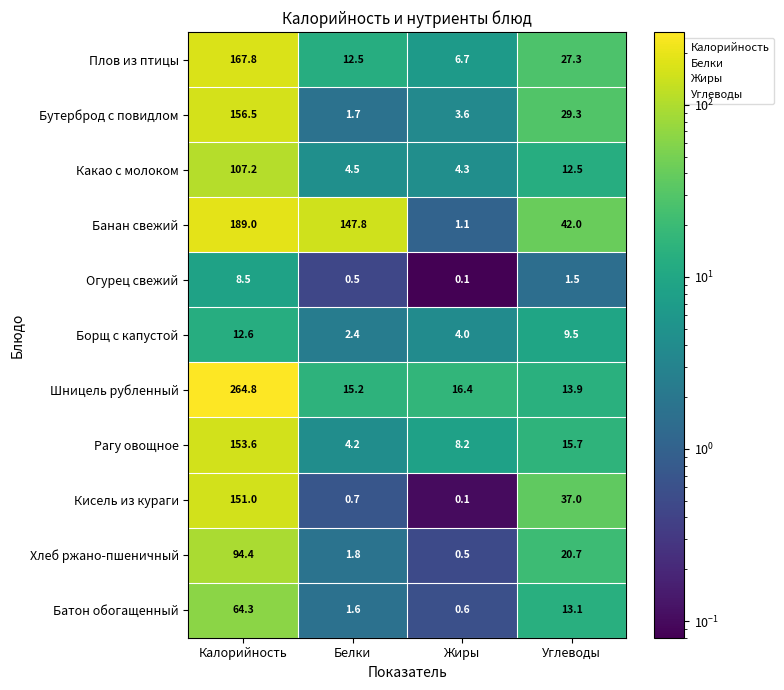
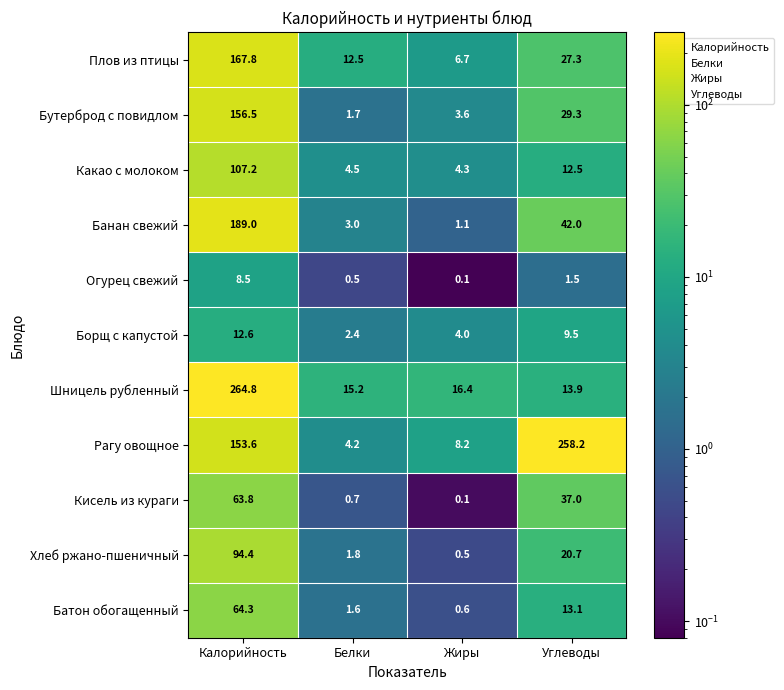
  {
    "Плов из птицы": {
      "Калорийность": 167.8,
      "Белки": 12.5,
      "Жиры": 6.7,
      "Углеводы": 27.3
    },
    "Бутерброд с повидлом": {
      "Калорийность": 156.5,
      "Белки": 1.7,
      "Жиры": 3.6,
      "Углеводы": 29.3
    },
    "Какао с молоком": {
      "Калорийность": 107.2,
      "Белки": 4.5,
      "Жиры": 4.3,
      "Углеводы": 12.5
    },
    "Банан свежий": {
      "Калорийность": 189.0,
-     "Белки": 147.8,
+     "Белки": 3.0,
      "Жиры": 1.1,
      "Углеводы": 42.0
    },
    "Огурец свежий": {
      "Калорийность": 8.5,
      "Белки": 0.5,
      "Жиры": 0.1,
      "Углеводы": 1.5
    },
    "Борщ с капустой": {
      "Калорийность": 12.6,
      "Белки": 2.4,
      "Жиры": 4.0,
      "Углеводы": 9.5
    },
    "Шницель рубленный": {
      "Калорийность": 264.8,
      "Белки": 15.2,
      "Жиры": 16.4,
      "Углеводы": 13.9
    },
    "Рагу овощное": {
      "Калорийность": 153.6,
      "Белки": 4.2,
      "Жиры": 8.2,
-     "Углеводы": 15.7
+     "Углеводы": 258.2
    },
    "Кисель из кураги": {
-     "Калорийность": 151.0,
+     "Калорийность": 63.8,
      "Белки": 0.7,
      "Жиры": 0.1,
      "Углеводы": 37.0
    },
    "Хлеб ржано-пшеничный": {
      "Калорийность": 94.4,
      "Белки": 1.8,
      "Жиры": 0.5,
      "Углеводы": 20.7
    },
    "Батон обогащенный": {
      "Калорийность": 64.3,
      "Белки": 1.6,
      "Жиры": 0.6,
      "Углеводы": 13.1
    }
  }
